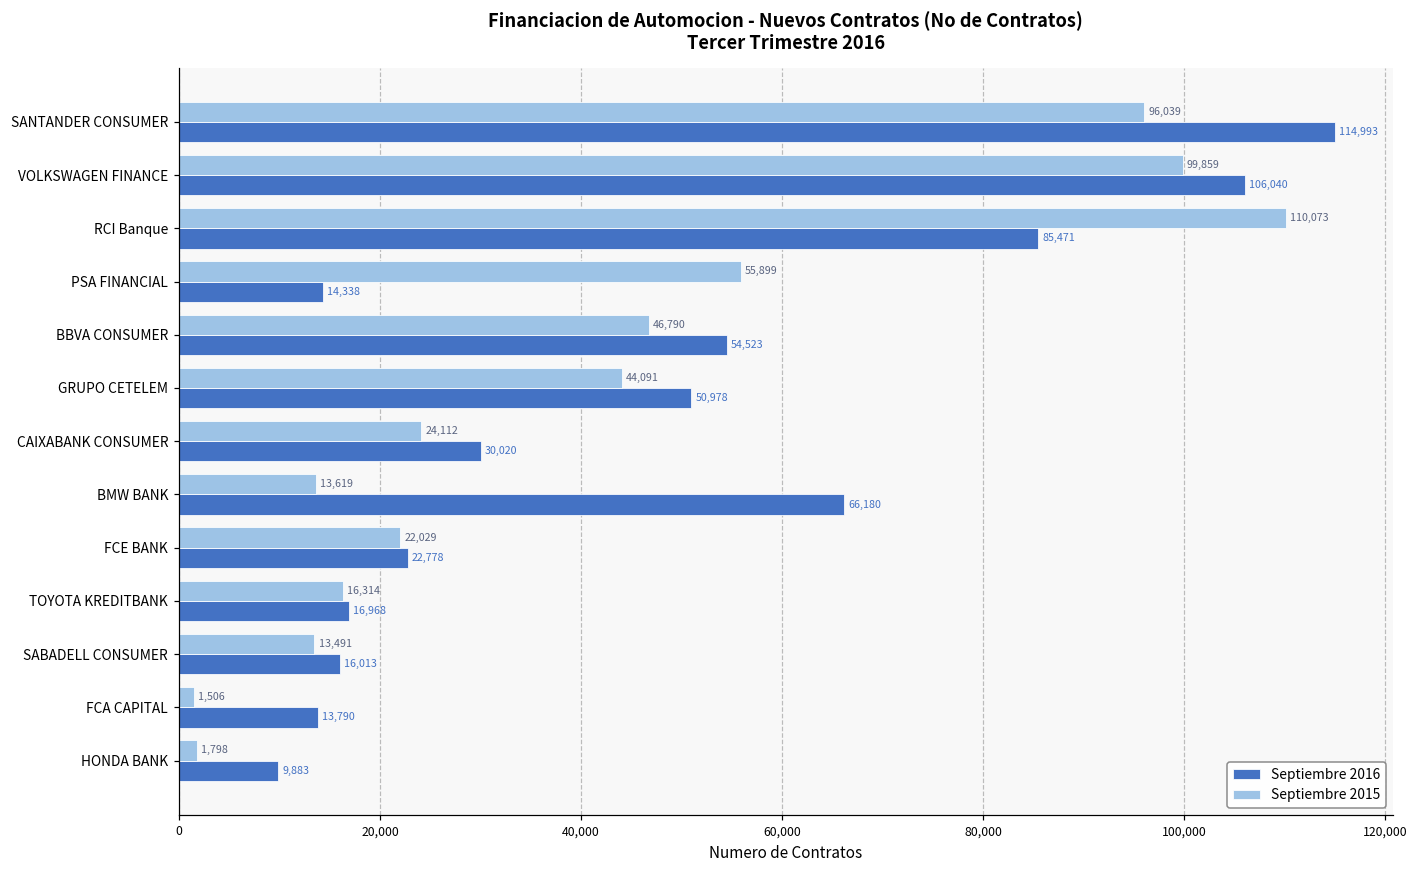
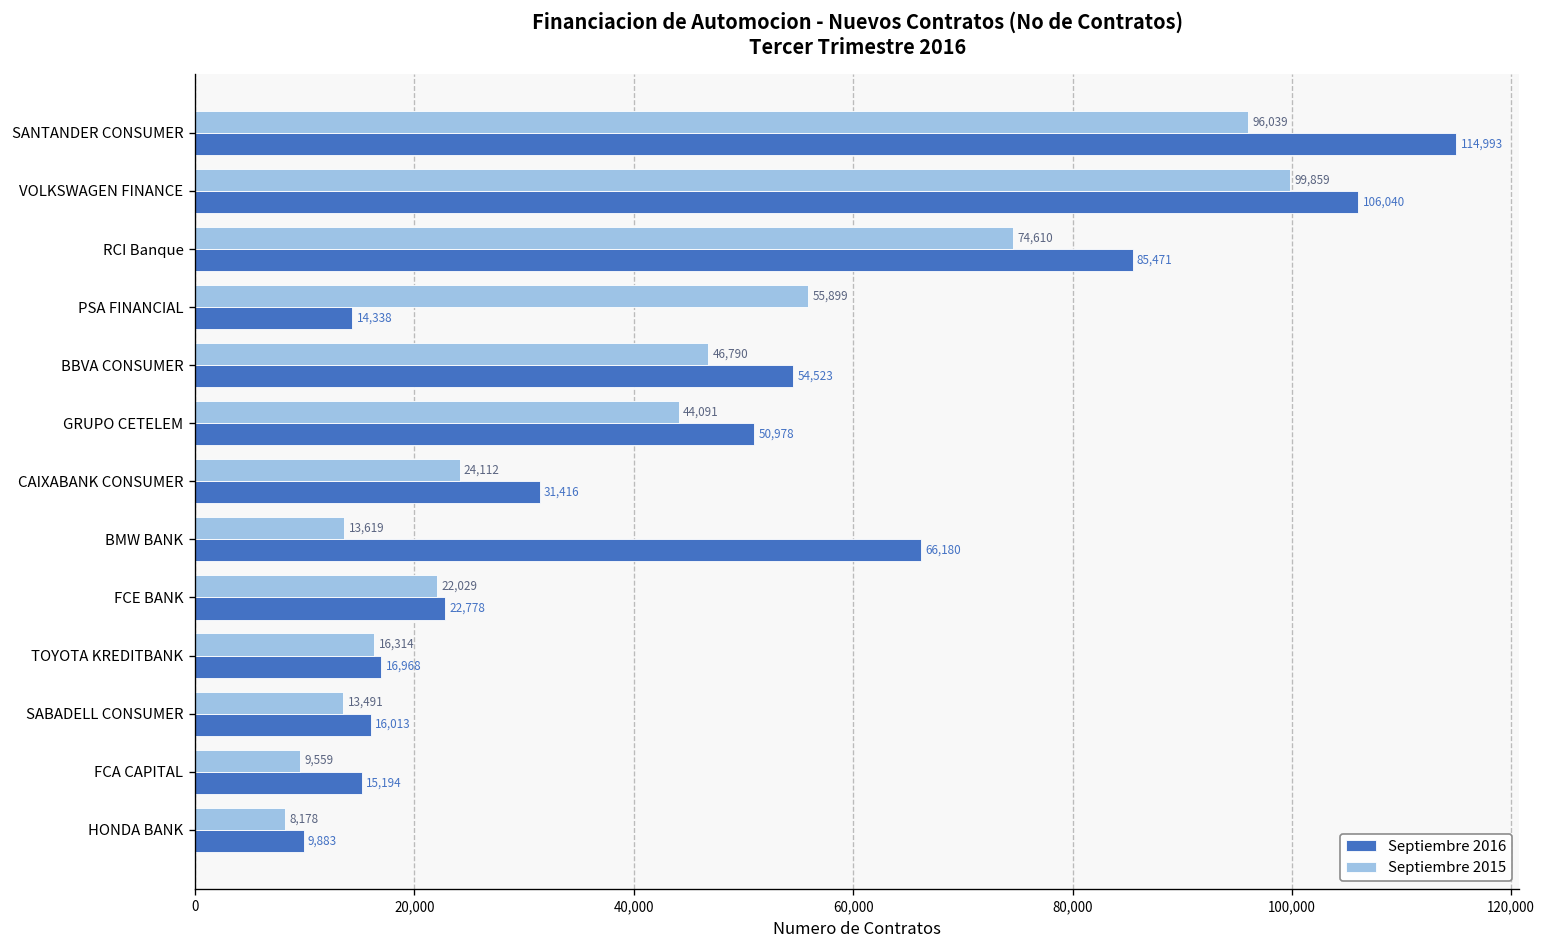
  {
    "Septiembre 2016": {
      "SANTANDER CONSUMER": "114,993",
      "VOLKSWAGEN FINANCE": "106,040",
      "RCI Banque": "85,471",
      "PSA FINANCIAL": "14,338",
      "BBVA CONSUMER": "54,523",
      "GRUPO CETELEM": "50,978",
-     "CAIXABANK CONSUMER": "30,020",
+     "CAIXABANK CONSUMER": "31,416",
      "BMW BANK": "66,180",
      "FCE BANK": "22,778",
      "TOYOTA KREDITBANK": "16,968",
      "SABADELL CONSUMER": "16,013",
-     "FCA CAPITAL": "13,790",
+     "FCA CAPITAL": "15,194",
      "HONDA BANK": "9,883"
    },
    "Septiembre 2015": {
      "SANTANDER CONSUMER": "96,039",
      "VOLKSWAGEN FINANCE": "99,859",
-     "RCI Banque": "110,073",
+     "RCI Banque": "74,610",
      "PSA FINANCIAL": "55,899",
      "BBVA CONSUMER": "46,790",
      "GRUPO CETELEM": "44,091",
      "CAIXABANK CONSUMER": "24,112",
      "BMW BANK": "13,619",
      "FCE BANK": "22,029",
      "TOYOTA KREDITBANK": "16,314",
      "SABADELL CONSUMER": "13,491",
-     "FCA CAPITAL": "1,506",
-     "HONDA BANK": "1,798"
+     "FCA CAPITAL": "9,559",
+     "HONDA BANK": "8,178"
    }
  }
